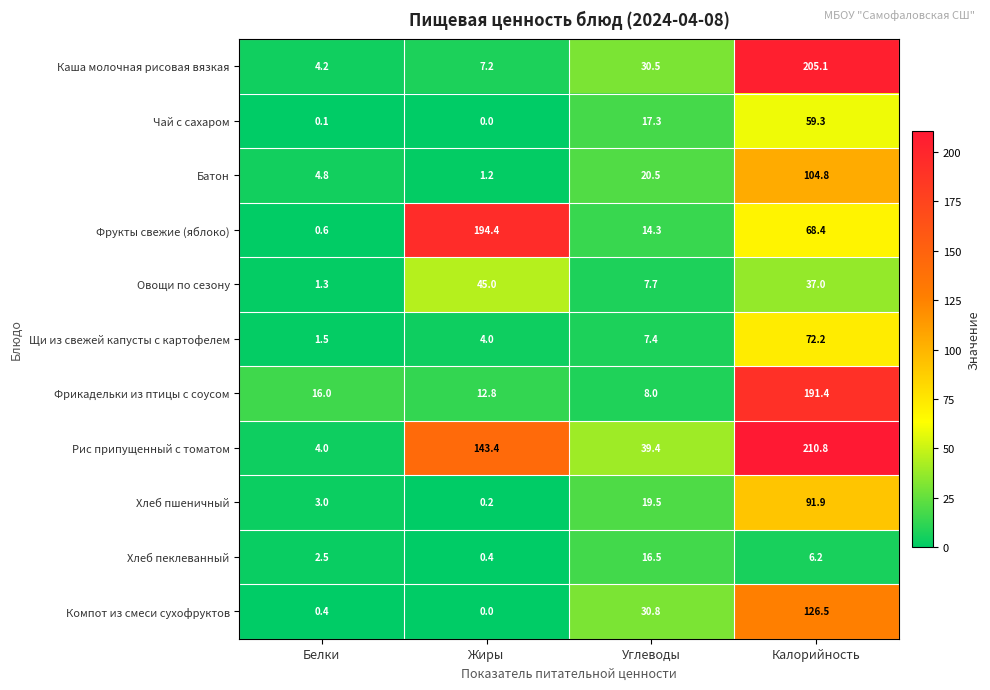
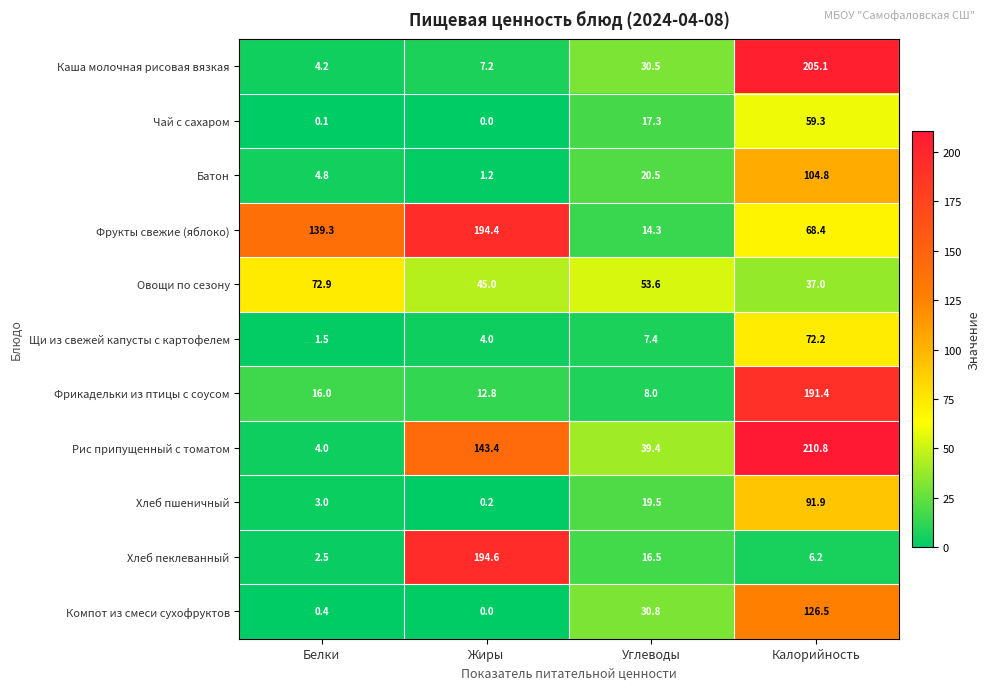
  {
    "Каша молочная рисовая вязкая": {
      "Белки": 4.2,
      "Жиры": 7.2,
      "Углеводы": 30.5,
      "Калорийность": 205.1
    },
    "Чай с сахаром": {
      "Белки": 0.1,
      "Жиры": 0.0,
      "Углеводы": 17.3,
      "Калорийность": 59.3
    },
    "Батон": {
      "Белки": 4.8,
      "Жиры": 1.2,
      "Углеводы": 20.5,
      "Калорийность": 104.8
    },
    "Фрукты свежие (яблоко)": {
-     "Белки": 0.6,
+     "Белки": 139.3,
      "Жиры": 194.4,
      "Углеводы": 14.3,
      "Калорийность": 68.4
    },
    "Овощи по сезону": {
-     "Белки": 1.3,
+     "Белки": 72.9,
      "Жиры": 45.0,
-     "Углеводы": 7.7,
+     "Углеводы": 53.6,
      "Калорийность": 37.0
    },
    "Щи из свежей капусты с картофелем": {
      "Белки": 1.5,
      "Жиры": 4.0,
      "Углеводы": 7.4,
      "Калорийность": 72.2
    },
    "Фрикадельки из птицы с соусом": {
      "Белки": 16.0,
      "Жиры": 12.8,
      "Углеводы": 8.0,
      "Калорийность": 191.4
    },
    "Рис припущенный с томатом": {
      "Белки": 4.0,
      "Жиры": 143.4,
      "Углеводы": 39.4,
      "Калорийность": 210.8
    },
    "Хлеб пшеничный": {
      "Белки": 3.0,
      "Жиры": 0.2,
      "Углеводы": 19.5,
      "Калорийность": 91.9
    },
    "Хлеб пеклеванный": {
      "Белки": 2.5,
-     "Жиры": 0.4,
+     "Жиры": 194.6,
      "Углеводы": 16.5,
      "Калорийность": 6.2
    },
    "Компот из смеси сухофруктов": {
      "Белки": 0.4,
      "Жиры": 0.0,
      "Углеводы": 30.8,
      "Калорийность": 126.5
    }
  }
